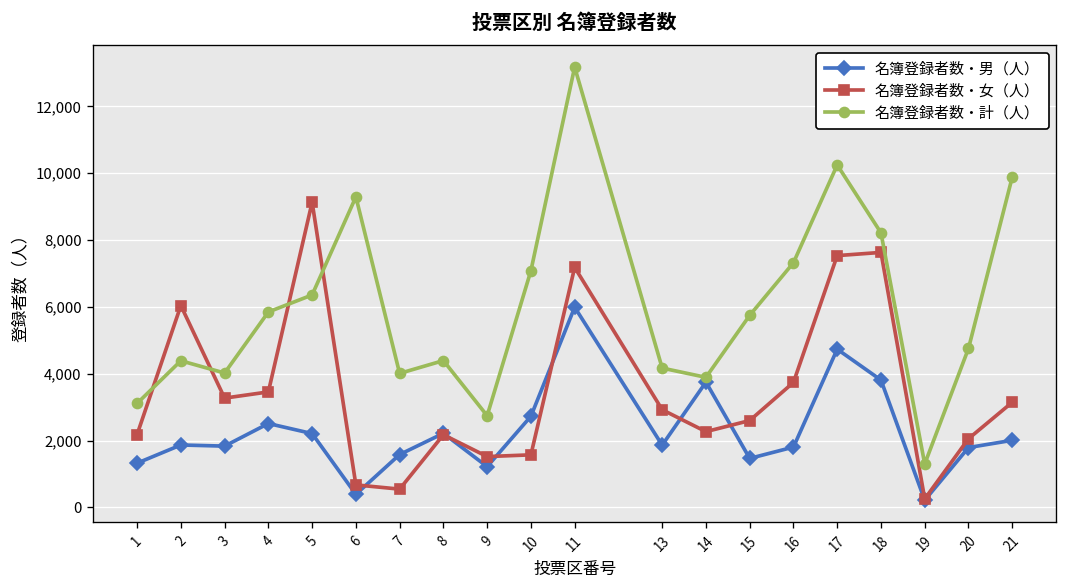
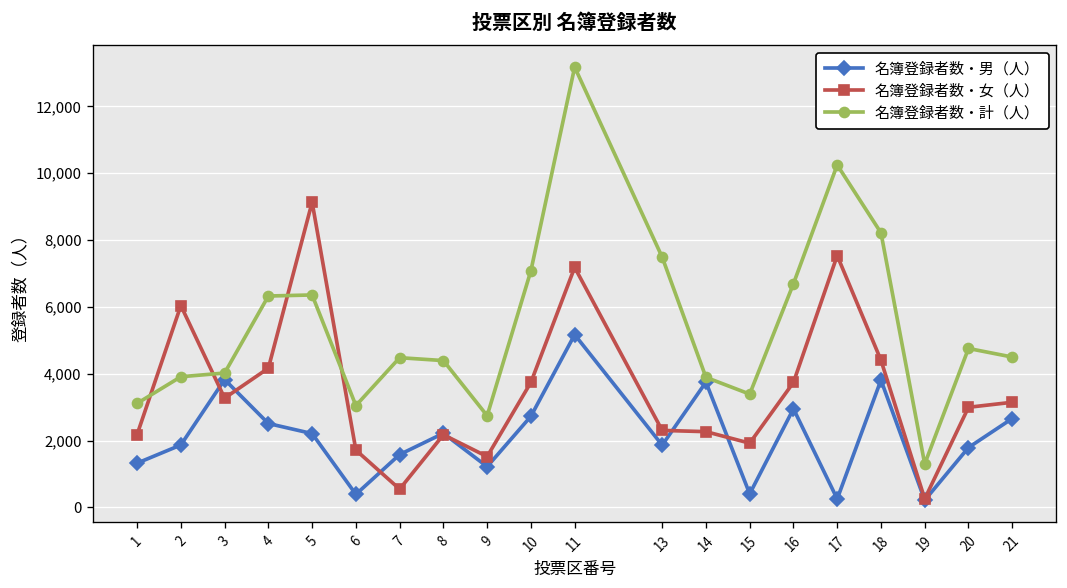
  {
    "名簿登録者数・男（人）": {
      "1": "1,300",
      "2": "1,900",
-     "3": "1,800",
+     "3": "3,800",
      "4": "2,500",
      "5": "2,200",
      "6": "400",
      "7": "1,600",
      "9": "1,200",
      "10": "2,700",
-     "11": "6,000",
+     "11": "5,200",
      "13": "1,900",
      "14": "3,800",
-     "15": "1,500",
-     "16": "1,800",
-     "17": "4,700",
+     "15": "400",
+     "16": "3,000",
+     "17": "300",
      "18": "3,800",
      "20": "1,800",
-     "21": "2,000"
+     "21": "2,700"
    },
    "名簿登録者数・女（人）": {
      "1": "2,200",
      "2": "6,000",
      "3": "3,300",
-     "4": "3,500",
+     "4": "4,200",
      "5": "9,100",
-     "6": "700",
+     "6": "1,700",
      "7": "500",
      "9": "1,500",
-     "10": "1,600",
+     "10": "3,700",
      "11": "7,200",
-     "13": "2,900",
+     "13": "2,300",
      "14": "2,300",
-     "15": "2,600",
+     "15": "1,900",
      "16": "3,700",
      "17": "7,500",
-     "18": "7,600",
-     "20": "2,100",
+     "18": "4,400",
+     "20": "3,000",
      "21": "3,100"
    },
    "名簿登録者数・計（人）": {
      "1": "3,100",
-     "2": "4,400",
+     "2": "3,900",
      "3": "4,000",
-     "4": "5,900",
+     "4": "6,300",
      "5": "6,400",
-     "6": "9,300",
-     "7": "4,000",
+     "6": "3,000",
+     "7": "4,500",
      "8": "4,400",
      "9": "2,700",
      "10": "7,100",
      "11": "13,200",
-     "13": "4,200",
+     "13": "7,500",
      "14": "3,900",
-     "15": "5,700",
-     "16": "7,300",
+     "15": "3,400",
+     "16": "6,700",
      "17": "10,200",
      "18": "8,200",
      "19": "1,300",
      "20": "4,800",
-     "21": "9,900"
+     "21": "4,500"
    }
  }
